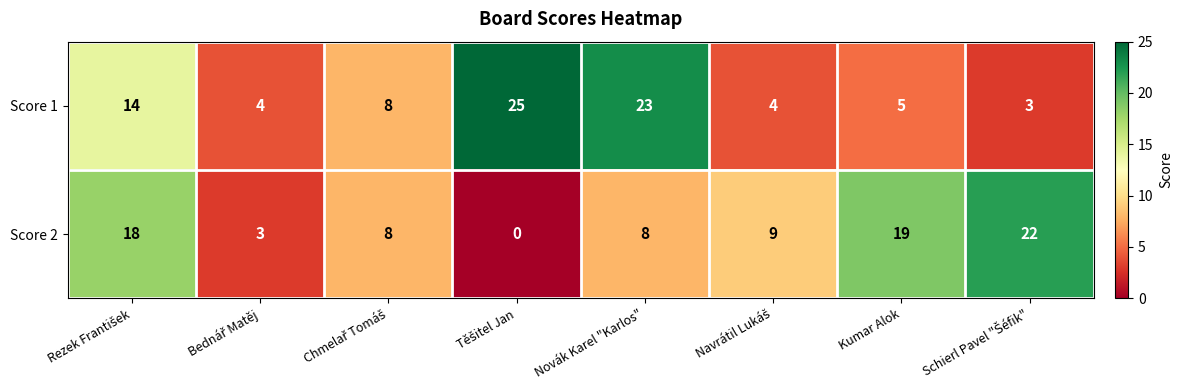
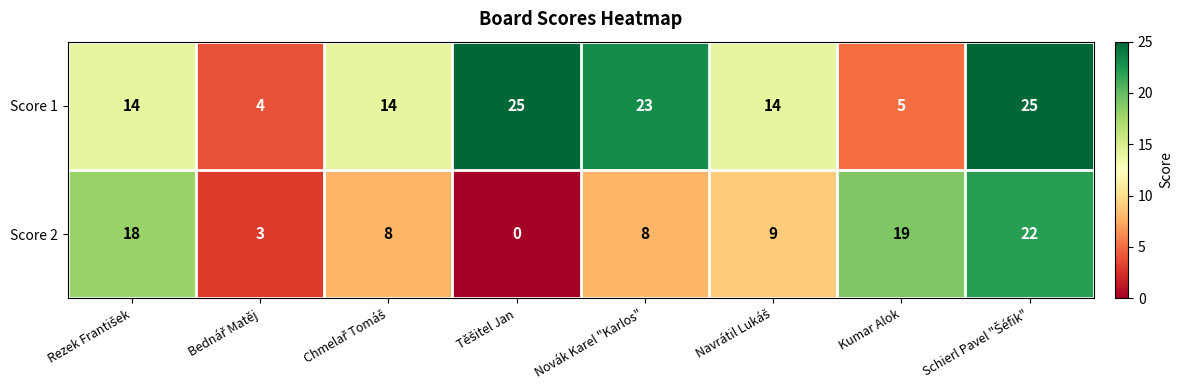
  {
    "Score 1": {
      "Rezek František": 14,
      "Bednář Matěj": 4,
-     "Chmelař Tomáš": 8,
+     "Chmelař Tomáš": 14,
      "Těšitel Jan": 25,
      "Novák Karel \"Karlos\"": 23,
-     "Navrátil Lukáš": 4,
+     "Navrátil Lukáš": 14,
      "Kumar Alok": 5,
-     "Schierl Pavel \"Šéfik\"": 3
+     "Schierl Pavel \"Šéfik\"": 25
    },
    "Score 2": {
      "Rezek František": 18,
      "Bednář Matěj": 3,
      "Chmelař Tomáš": 8,
      "Těšitel Jan": 0,
      "Novák Karel \"Karlos\"": 8,
      "Navrátil Lukáš": 9,
      "Kumar Alok": 19,
      "Schierl Pavel \"Šéfik\"": 22
    }
  }
